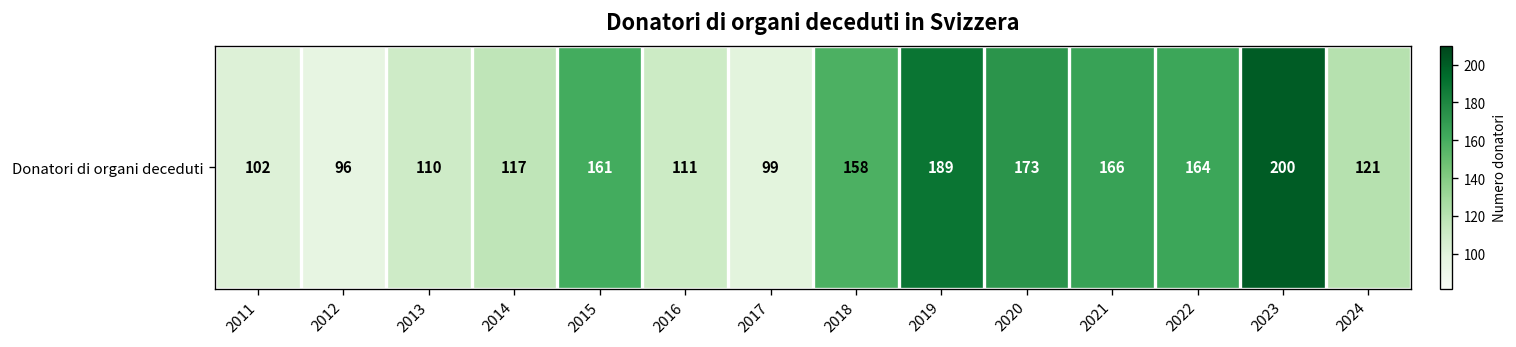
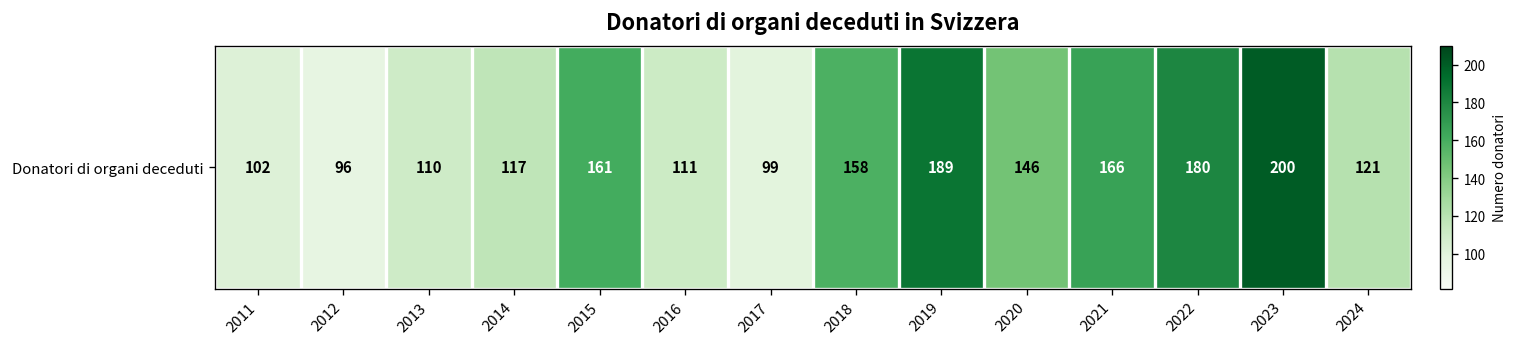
  {
    "Donatori di organi deceduti": {
      "2011": 102,
      "2012": 96,
      "2013": 110,
      "2014": 117,
      "2015": 161,
      "2016": 111,
      "2017": 99,
      "2018": 158,
      "2019": 189,
-     "2020": 173,
+     "2020": 146,
      "2021": 166,
-     "2022": 164,
+     "2022": 180,
      "2023": 200,
      "2024": 121
    }
  }
